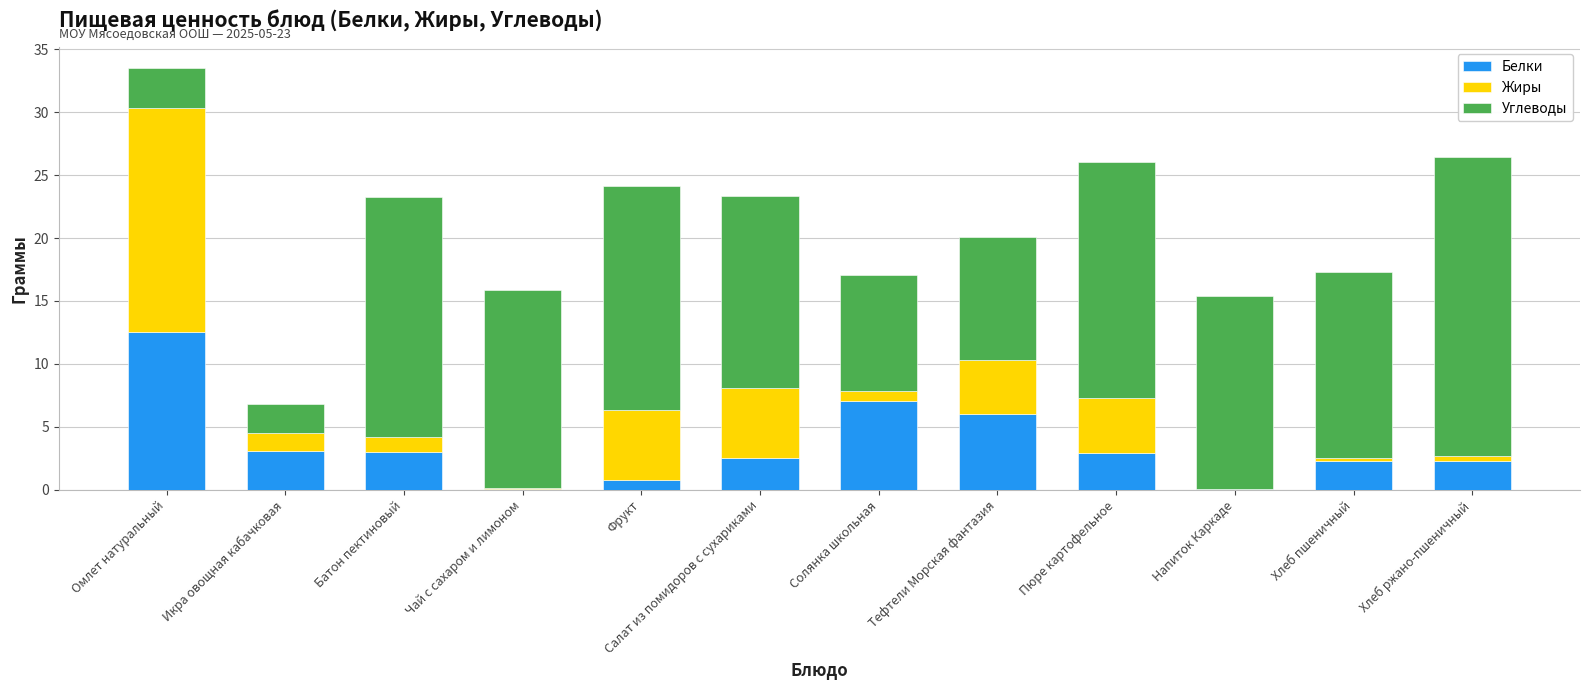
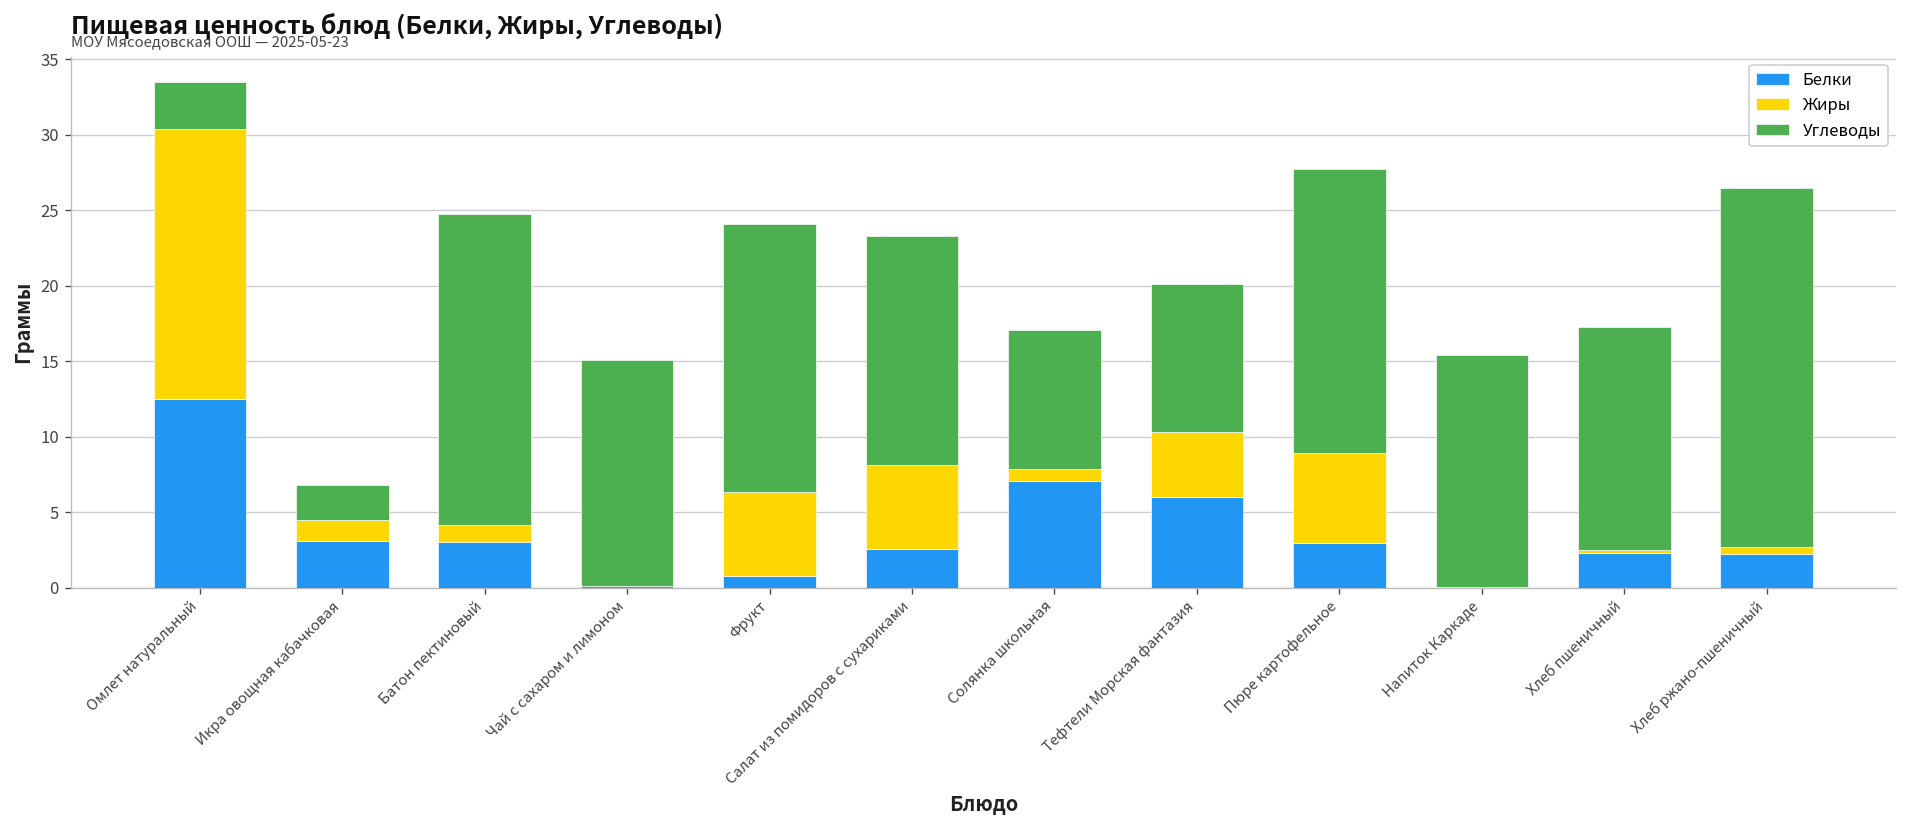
  {
    "Белки": {
      "Омлет натуральный": 12.5,
      "Икра овощная кабачковая": 3.1,
      "Батон пектиновый": 3.0,
      "Фрукт": 0.8,
      "Салат из помидоров с сухариками": 2.5,
      "Солянка школьная": 7.0,
      "Тефтели Морская фантазия": 6.0,
      "Пюре картофельное": 2.9,
      "Хлеб пшеничный": 2.3,
      "Хлеб ржано-пшеничный": 2.2
    },
    "Жиры": {
      "Омлет натуральный": 17.9,
      "Икра овощная кабачковая": 1.4,
      "Батон пектиновый": 1.2,
      "Фрукт": 5.5,
      "Салат из помидоров с сухариками": 5.6,
      "Солянка школьная": 0.8,
      "Тефтели Морская фантазия": 4.3,
-     "Пюре картофельное": 4.3,
+     "Пюре картофельное": 6.0,
      "Напиток Каркаде": 0.0,
      "Хлеб пшеничный": 0.2,
      "Хлеб ржано-пшеничный": 0.4
    },
    "Углеводы": {
      "Омлет натуральный": 3.1,
      "Икра овощная кабачковая": 2.3,
-     "Батон пектиновый": 19.1,
-     "Чай с сахаром и лимоном": 15.8,
+     "Батон пектиновый": 20.6,
+     "Чай с сахаром и лимоном": 15.0,
      "Фрукт": 17.8,
      "Салат из помидоров с сухариками": 15.2,
      "Солянка школьная": 9.2,
      "Тефтели Морская фантазия": 9.8,
      "Пюре картофельное": 18.8,
      "Напиток Каркаде": 15.3,
      "Хлеб пшеничный": 14.8,
      "Хлеб ржано-пшеничный": 23.8
    }
  }
